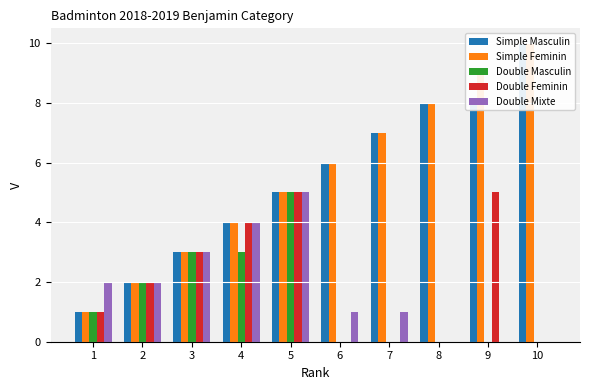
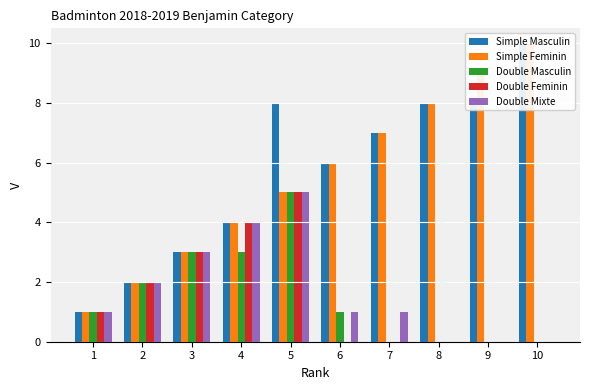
  {
    "Simple Masculin": {
      "1": 1,
      "2": 2,
      "3": 3,
      "4": 4,
-     "5": 5,
+     "5": 8,
      "6": 6,
      "7": 7,
      "8": 8
    },
    "Simple Feminin": {
      "1": 1,
      "2": 2,
      "3": 3,
      "4": 4,
      "5": 5,
      "6": 6,
      "7": 7,
      "8": 8
    },
    "Double Masculin": {
      "1": 1,
      "2": 2,
      "3": 3,
      "4": 3,
      "5": 5,
-     "6": 0,
+     "6": 1,
      "7": 0,
      "8": 0,
      "9": 0,
      "10": 0
    },
    "Double Feminin": {
      "1": 1,
      "2": 2,
      "3": 3,
      "4": 4,
      "5": 5,
      "6": 0,
      "7": 0,
      "8": 0,
-     "9": 5,
+     "9": 0,
      "10": 0
    },
    "Double Mixte": {
-     "1": 2,
+     "1": 1,
      "2": 2,
      "3": 3,
      "4": 4,
      "5": 5,
      "6": 1,
      "7": 1,
      "8": 0,
      "9": 0,
      "10": 0
    }
  }
